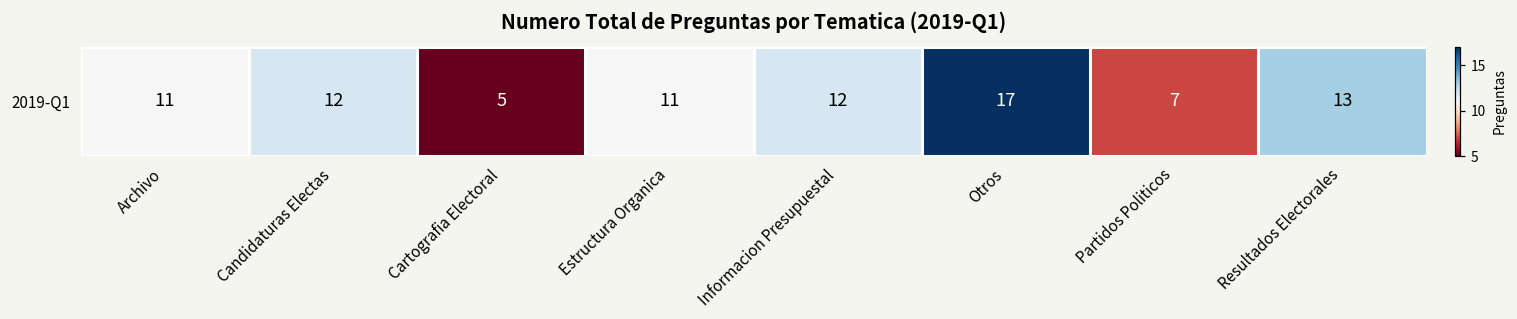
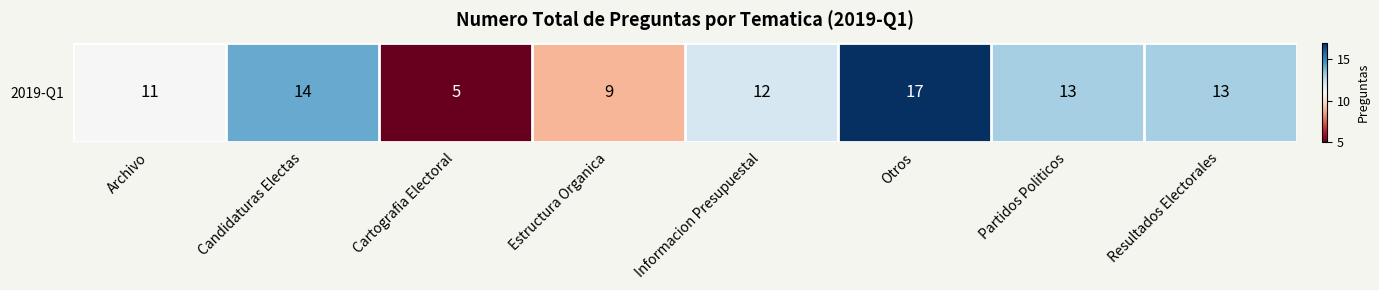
  {
    "2019-Q1": {
      "Archivo": 11,
-     "Candidaturas Electas": 12,
+     "Candidaturas Electas": 14,
      "Cartografia Electoral": 5,
-     "Estructura Organica": 11,
+     "Estructura Organica": 9,
      "Informacion Presupuestal": 12,
      "Otros": 17,
-     "Partidos Politicos": 7,
+     "Partidos Politicos": 13,
      "Resultados Electorales": 13
    }
  }
